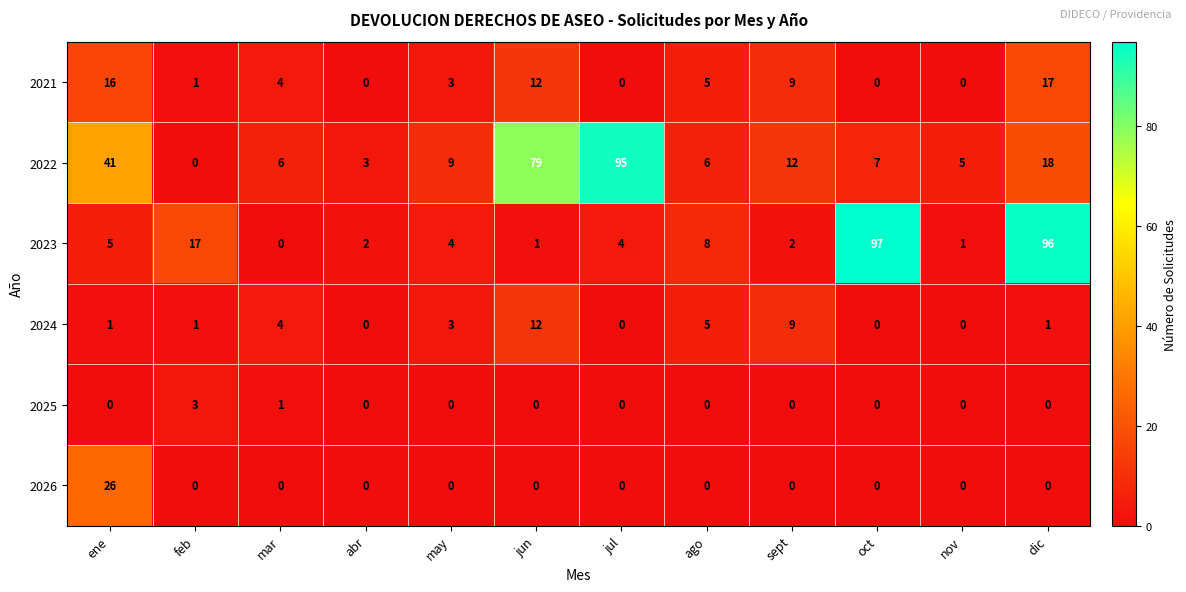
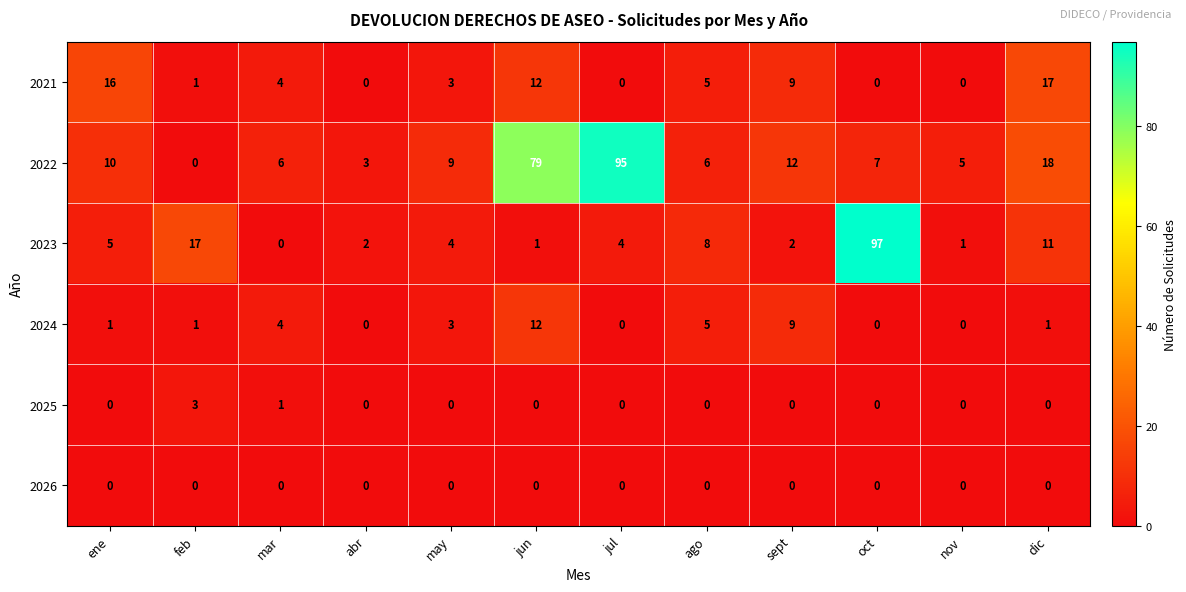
  {
    "2021": {
      "ene": 16,
      "feb": 1,
      "mar": 4,
      "abr": 0,
      "may": 3,
      "jun": 12,
      "jul": 0,
      "ago": 5,
      "sept": 9,
      "oct": 0,
      "nov": 0,
      "dic": 17
    },
    "2022": {
-     "ene": 41,
+     "ene": 10,
      "feb": 0,
      "mar": 6,
      "abr": 3,
      "may": 9,
      "jun": 79,
      "jul": 95,
      "ago": 6,
      "sept": 12,
      "oct": 7,
      "nov": 5,
      "dic": 18
    },
    "2023": {
      "ene": 5,
      "feb": 17,
      "mar": 0,
      "abr": 2,
      "may": 4,
      "jun": 1,
      "jul": 4,
      "ago": 8,
      "sept": 2,
      "oct": 97,
      "nov": 1,
-     "dic": 96
+     "dic": 11
    },
    "2024": {
      "ene": 1,
      "feb": 1,
      "mar": 4,
      "abr": 0,
      "may": 3,
      "jun": 12,
      "jul": 0,
      "ago": 5,
      "sept": 9,
      "oct": 0,
      "nov": 0,
      "dic": 1
    },
    "2025": {
      "ene": 0,
      "feb": 3,
      "mar": 1,
      "abr": 0,
      "may": 0,
      "jun": 0,
      "jul": 0,
      "ago": 0,
      "sept": 0,
      "oct": 0,
      "nov": 0,
      "dic": 0
    },
    "2026": {
-     "ene": 26,
+     "ene": 0,
      "feb": 0,
      "mar": 0,
      "abr": 0,
      "may": 0,
      "jun": 0,
      "jul": 0,
      "ago": 0,
      "sept": 0,
      "oct": 0,
      "nov": 0,
      "dic": 0
    }
  }
